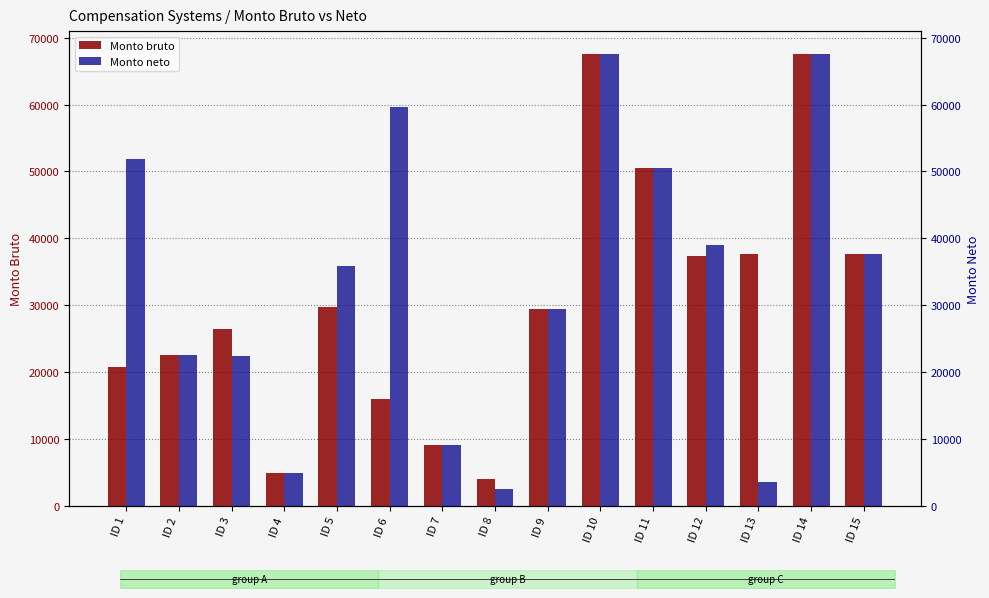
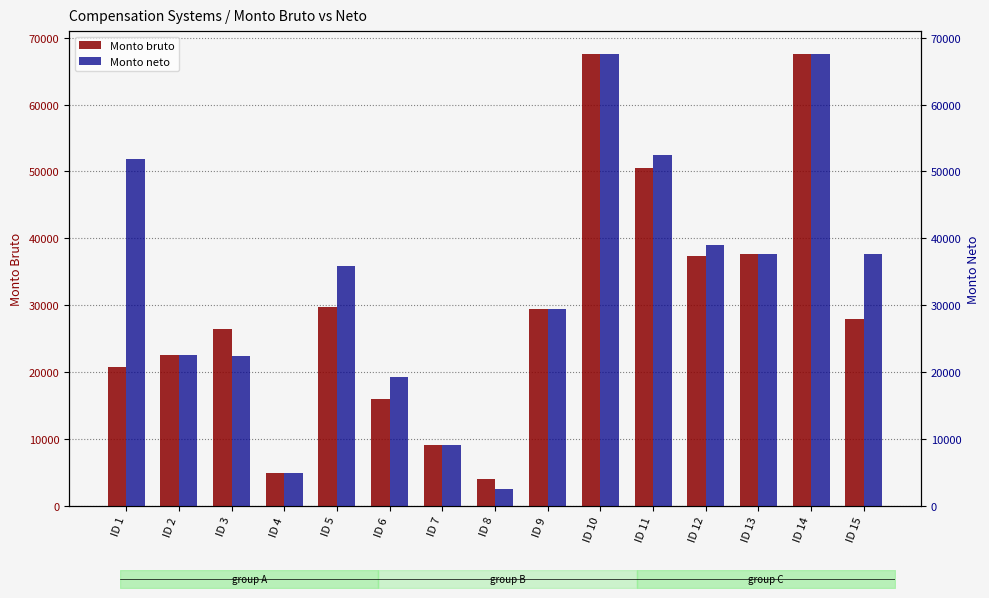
  {
    "Compensation Systems / Monto Bruto vs Neto": {
      "Monto bruto": {
        "ID 1": 21000,
        "ID 2": 23000,
        "ID 3": 26000,
        "ID 4": 5000,
        "ID 5": 30000,
        "ID 6": 16000,
        "ID 7": 9000,
        "ID 8": 4000,
        "ID 9": 29000,
        "ID 10": 68000,
        "ID 11": 51000,
        "ID 12": 37000,
        "ID 13": 38000,
        "ID 14": 68000,
-       "ID 15": 38000
+       "ID 15": 28000
      },
      "Monto neto": {
        "ID 1": 52000,
        "ID 2": 23000,
        "ID 3": 22000,
        "ID 4": 5000,
        "ID 5": 36000,
-       "ID 6": 60000,
+       "ID 6": 19000,
        "ID 7": 9000,
        "ID 8": 2000,
        "ID 9": 29000,
        "ID 10": 68000,
-       "ID 11": 51000,
+       "ID 11": 53000,
        "ID 12": 39000,
-       "ID 13": 4000,
+       "ID 13": 38000,
        "ID 14": 68000,
        "ID 15": 38000
      }
    }
  }
